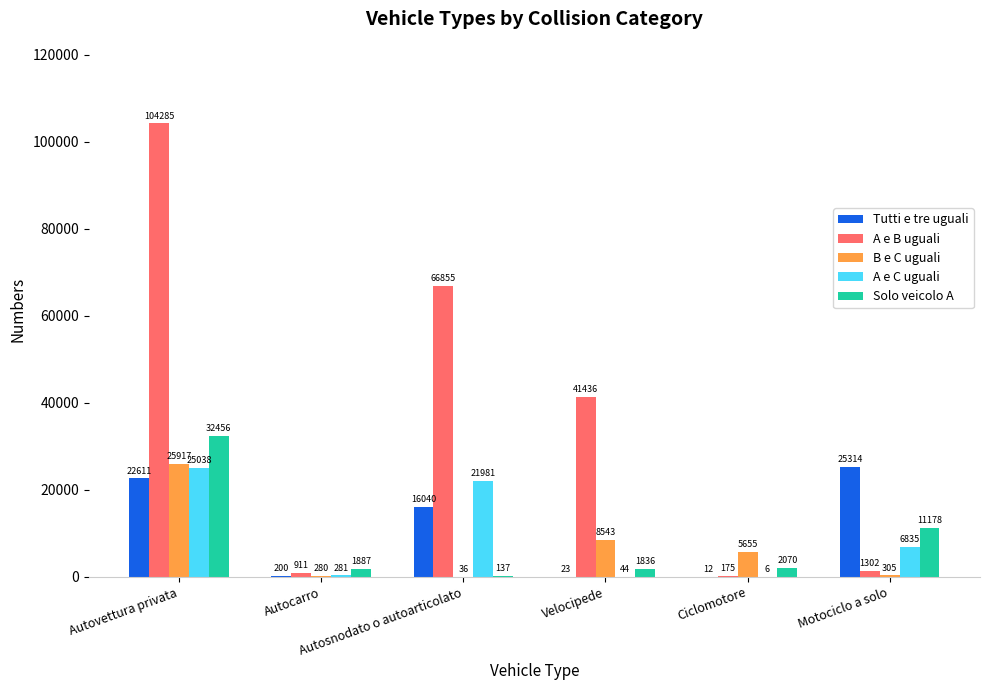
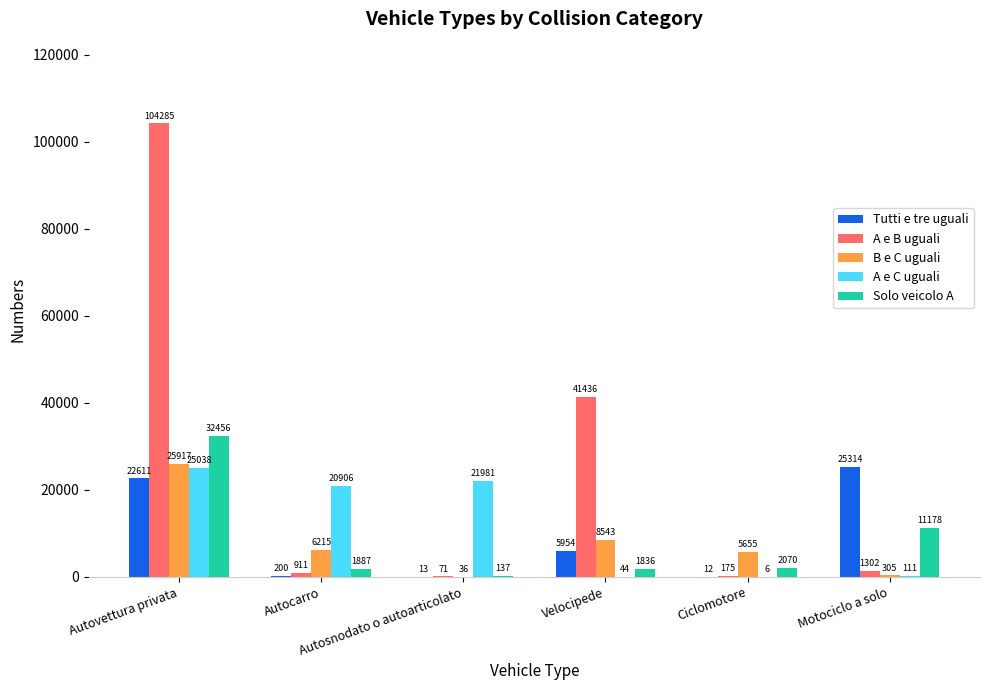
  {
    "Tutti e tre uguali": {
      "Autovettura privata": 22611,
      "Autocarro": 200,
-     "Autosnodato o autoarticolato": 16040,
-     "Velocipede": 23,
+     "Autosnodato o autoarticolato": 13,
+     "Velocipede": 5954,
      "Ciclomotore": 12,
      "Motociclo a solo": 25314
    },
    "A e B uguali": {
      "Autovettura privata": 104285,
      "Autocarro": 911,
-     "Autosnodato o autoarticolato": 66855,
+     "Autosnodato o autoarticolato": 71,
      "Velocipede": 41436,
      "Ciclomotore": 175,
      "Motociclo a solo": 1302
    },
    "B e C uguali": {
      "Autovettura privata": 25917,
-     "Autocarro": 280,
+     "Autocarro": 6215,
      "Autosnodato o autoarticolato": 36,
      "Velocipede": 8543,
      "Ciclomotore": 5655,
      "Motociclo a solo": 305
    },
    "A e C uguali": {
      "Autovettura privata": 25038,
-     "Autocarro": 281,
+     "Autocarro": 20906,
      "Autosnodato o autoarticolato": 21981,
      "Velocipede": 44,
      "Ciclomotore": 6,
-     "Motociclo a solo": 6835
+     "Motociclo a solo": 111
    },
    "Solo veicolo A": {
      "Autovettura privata": 32456,
      "Autocarro": 1887,
      "Autosnodato o autoarticolato": 137,
      "Velocipede": 1836,
      "Ciclomotore": 2070,
      "Motociclo a solo": 11178
    }
  }
